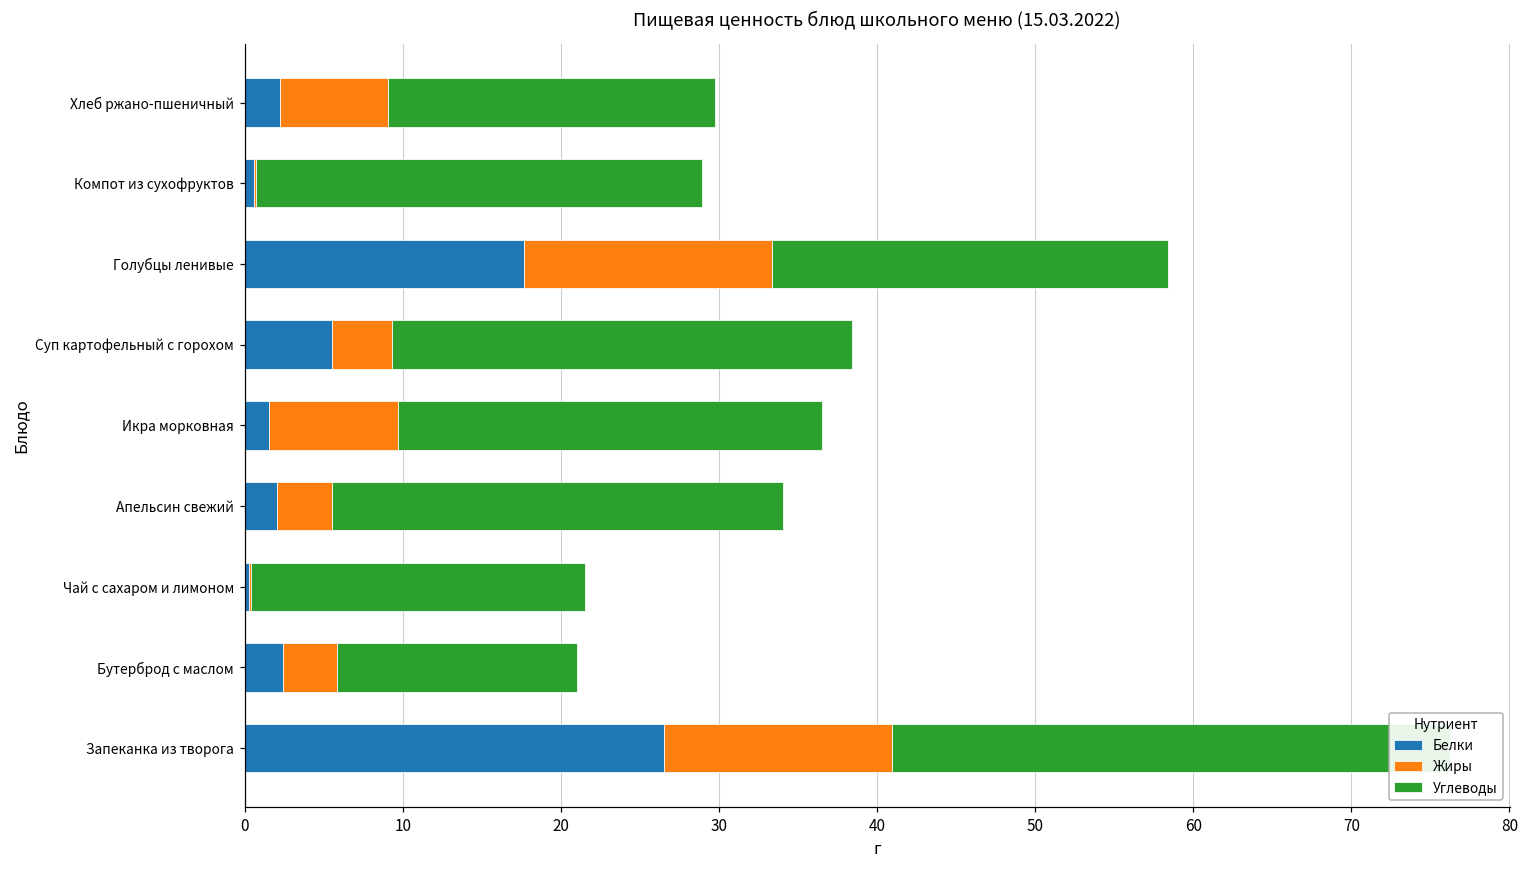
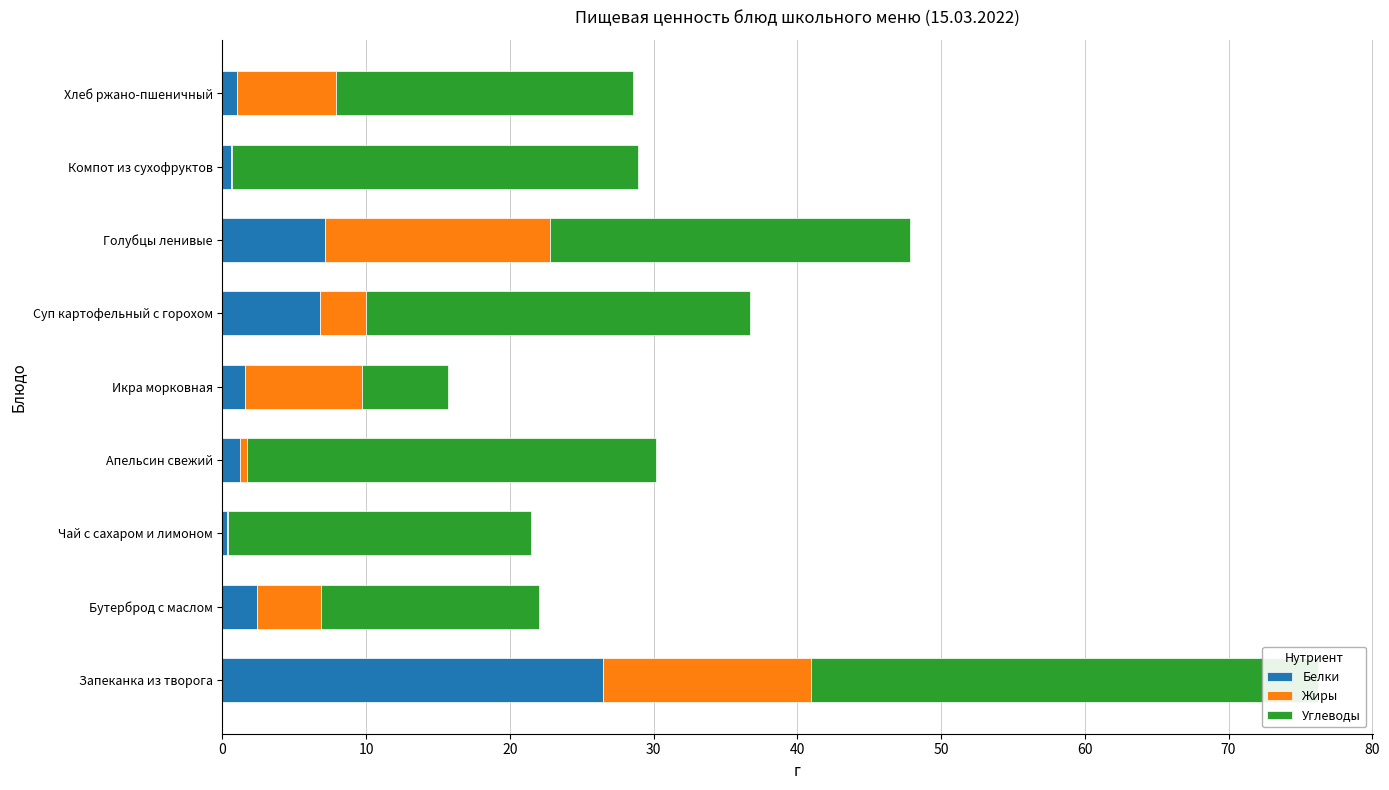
  {
    "Белки": {
-     "Хлеб ржано-пшеничный": 2.2,
+     "Хлеб ржано-пшеничный": 1.0,
      "Компот из сухофруктов": 0.6,
-     "Голубцы ленивые": 17.7,
-     "Суп картофельный с горохом": 5.6,
+     "Голубцы ленивые": 7.1,
+     "Суп картофельный с горохом": 6.8,
      "Икра морковная": 1.6,
-     "Апельсин свежий": 2.1,
+     "Апельсин свежий": 1.3,
      "Чай с сахаром и лимоном": 0.3,
      "Бутерброд с маслом": 2.4,
      "Запеканка из творога": 26.5
    },
    "Жиры": {
      "Хлеб ржано-пшеничный": 6.9,
      "Голубцы ленивые": 15.7,
-     "Суп картофельный с горохом": 3.8,
+     "Суп картофельный с горохом": 3.2,
      "Икра морковная": 8.2,
-     "Апельсин свежий": 3.5,
-     "Бутерброд с маслом": 3.4,
+     "Апельсин свежий": 0.4,
+     "Бутерброд с маслом": 4.4,
      "Запеканка из творога": 14.4
    },
    "Углеводы": {
      "Хлеб ржано-пшеничный": 20.7,
      "Компот из сухофруктов": 28.2,
      "Голубцы ленивые": 25.0,
-     "Суп картофельный с горохом": 29.1,
-     "Икра морковная": 26.8,
+     "Суп картофельный с горохом": 26.7,
+     "Икра морковная": 6.0,
      "Апельсин свежий": 28.5,
      "Чай с сахаром и лимоном": 21.1,
      "Бутерброд с маслом": 15.2
    }
  }
